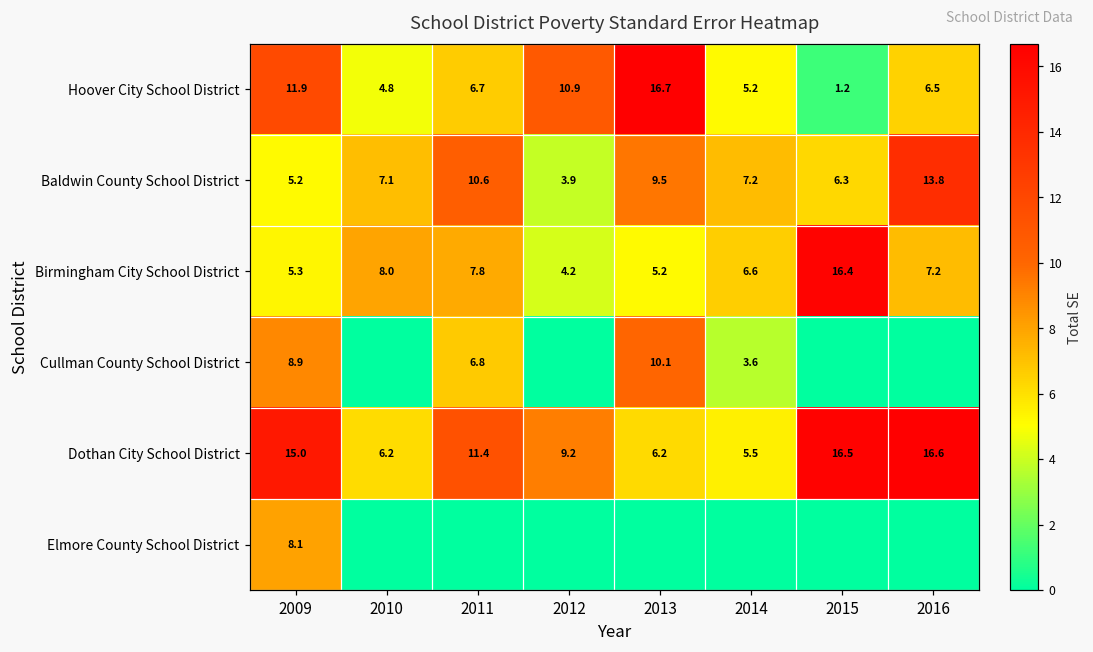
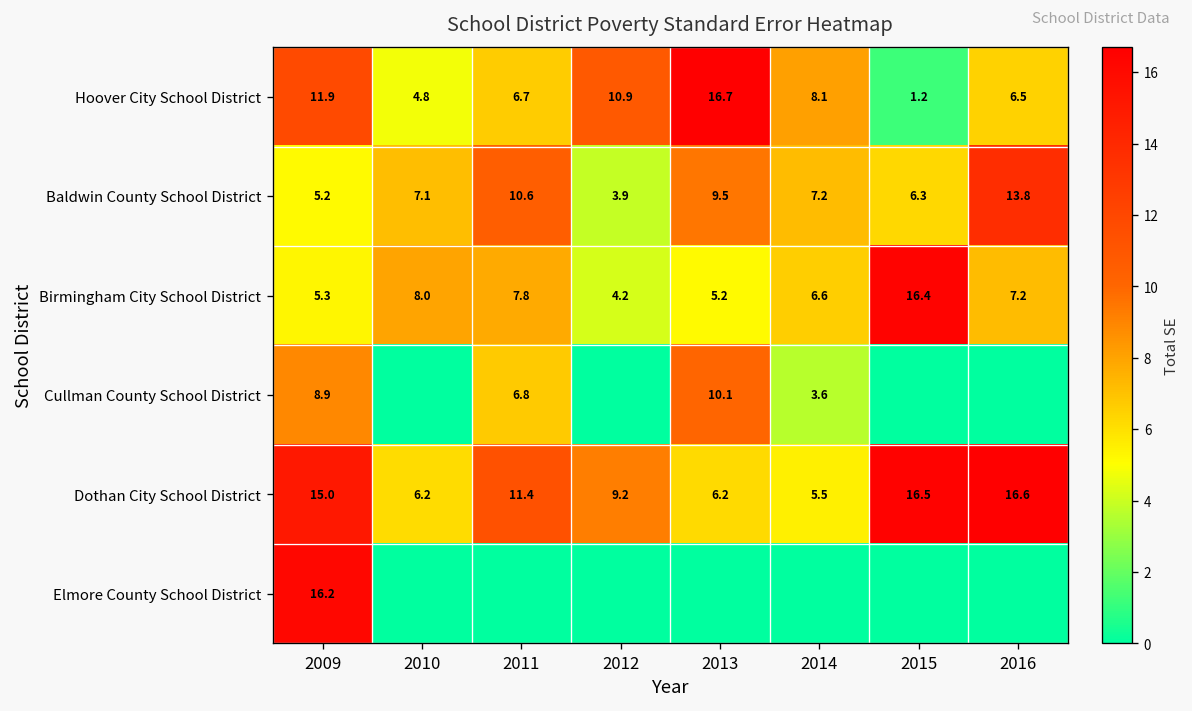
  {
    "Hoover City School District": {
      "2009": 11.9,
      "2010": 4.8,
      "2011": 6.7,
      "2012": 10.9,
      "2013": 16.7,
-     "2014": 5.2,
+     "2014": 8.1,
      "2015": 1.2,
      "2016": 6.5
    },
    "Baldwin County School District": {
      "2009": 5.2,
      "2010": 7.1,
      "2011": 10.6,
      "2012": 3.9,
      "2013": 9.5,
      "2014": 7.2,
      "2015": 6.3,
      "2016": 13.8
    },
    "Birmingham City School District": {
      "2009": 5.3,
      "2010": 8.0,
      "2011": 7.8,
      "2012": 4.2,
      "2013": 5.2,
      "2014": 6.6,
      "2015": 16.4,
      "2016": 7.2
    },
    "Cullman County School District": {
      "2009": 8.9,
      "2011": 6.8,
      "2013": 10.1,
      "2014": 3.6
    },
    "Dothan City School District": {
      "2009": 15.0,
      "2010": 6.2,
      "2011": 11.4,
      "2012": 9.2,
      "2013": 6.2,
      "2014": 5.5,
      "2015": 16.5,
      "2016": 16.6
    },
    "Elmore County School District": {
-     "2009": 8.1
+     "2009": 16.2
    }
  }
